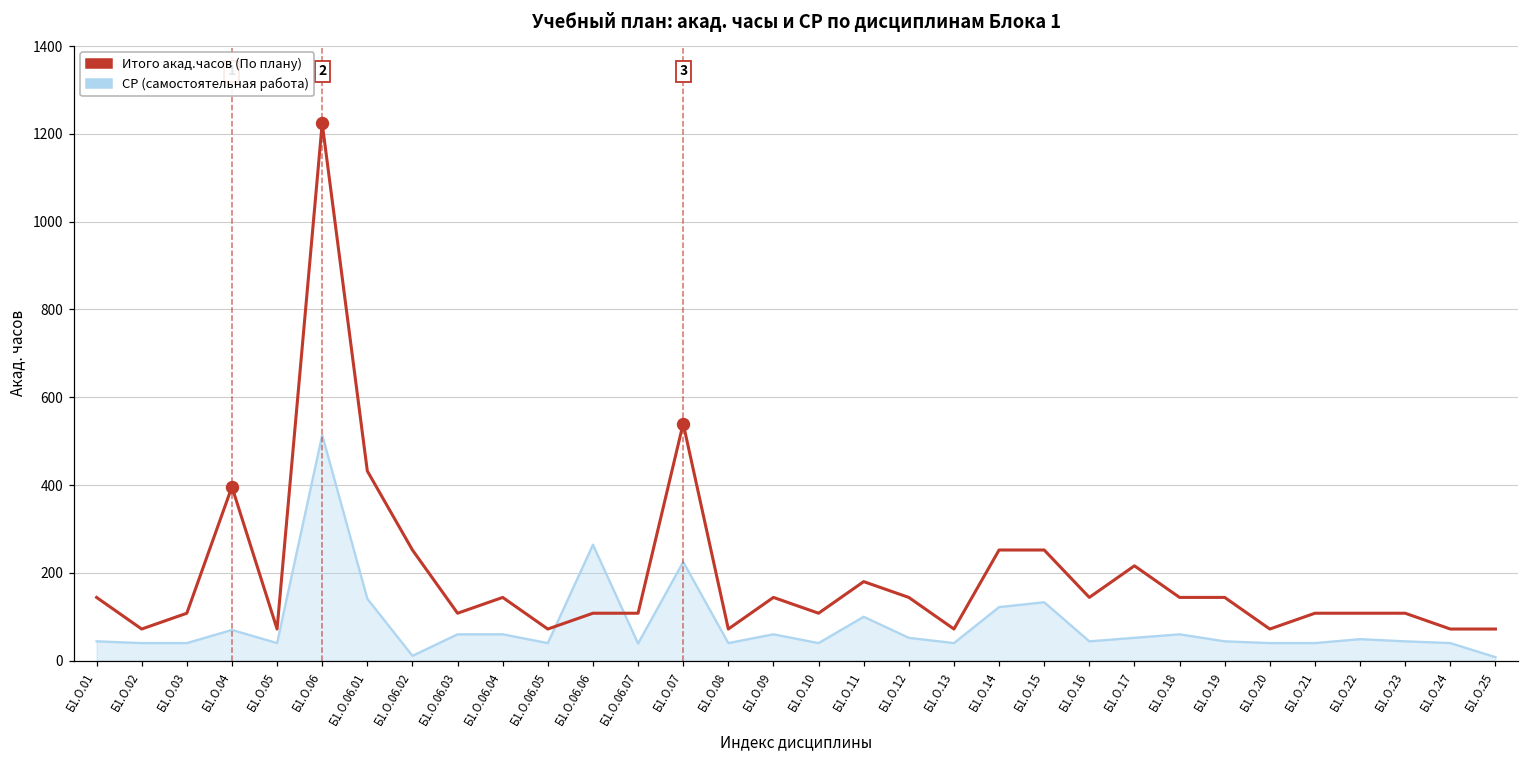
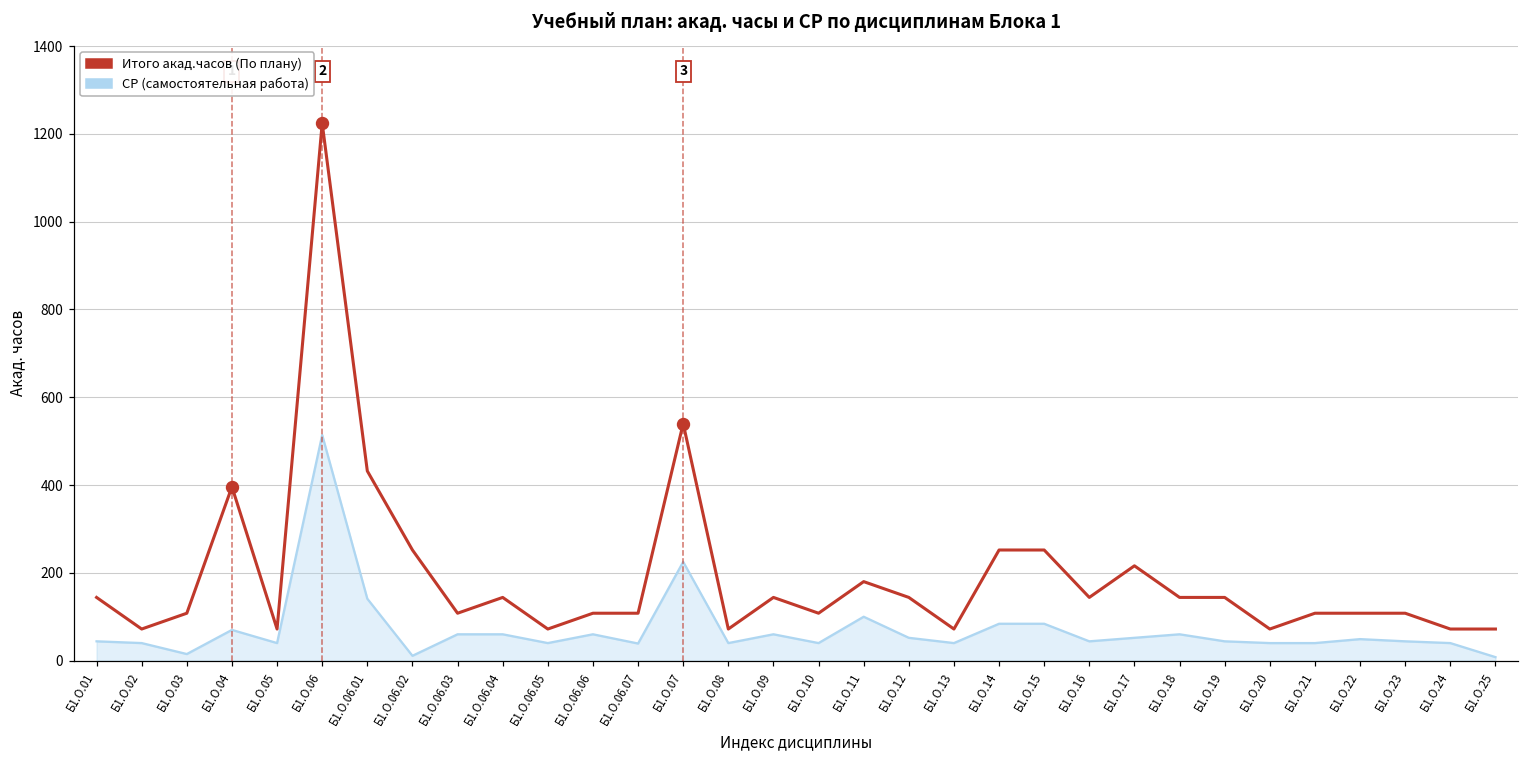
  {
    "СР (самостоятельная работа)": {
      "Б1.О.01": 40,
      "Б1.О.02": 40,
-     "Б1.О.03": 40,
+     "Б1.О.03": 20,
      "Б1.О.04": 70,
      "Б1.О.05": 40,
      "Б1.О.06": 510,
      "Б1.О.06.01": 140,
      "Б1.О.06.02": 10,
      "Б1.О.06.03": 60,
      "Б1.О.06.04": 60,
      "Б1.О.06.05": 40,
-     "Б1.О.06.06": 260,
+     "Б1.О.06.06": 60,
      "Б1.О.06.07": 40,
      "Б1.О.07": 230,
      "Б1.О.08": 40,
      "Б1.О.09": 60,
      "Б1.О.10": 40,
      "Б1.О.11": 100,
      "Б1.О.12": 50,
      "Б1.О.13": 40,
-     "Б1.О.14": 120,
-     "Б1.О.15": 130,
+     "Б1.О.14": 80,
+     "Б1.О.15": 80,
      "Б1.О.16": 40,
      "Б1.О.17": 50,
      "Б1.О.18": 60,
      "Б1.О.19": 40,
      "Б1.О.20": 40,
      "Б1.О.21": 40,
      "Б1.О.22": 50,
      "Б1.О.23": 40,
      "Б1.О.24": 40,
      "Б1.О.25": 10
    }
  }
